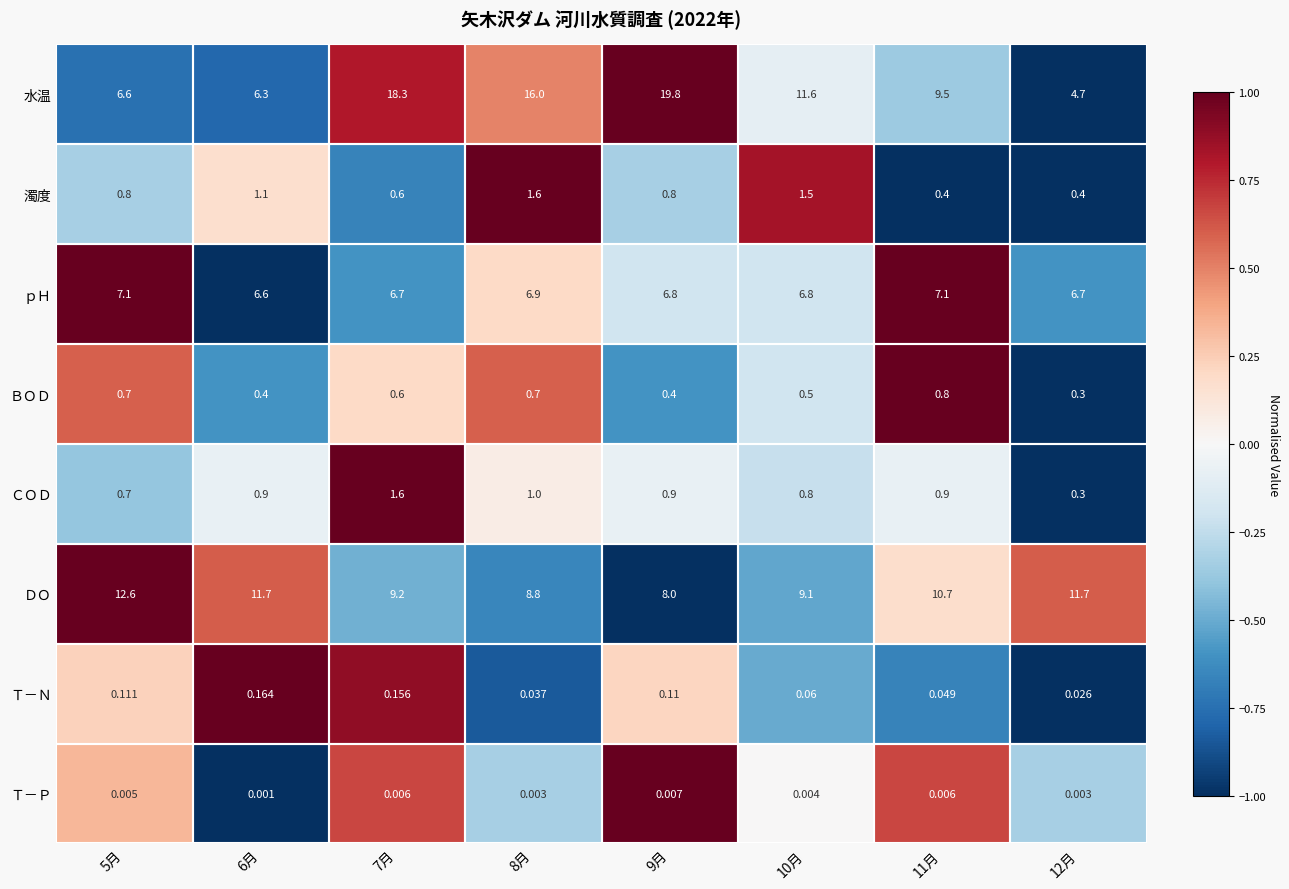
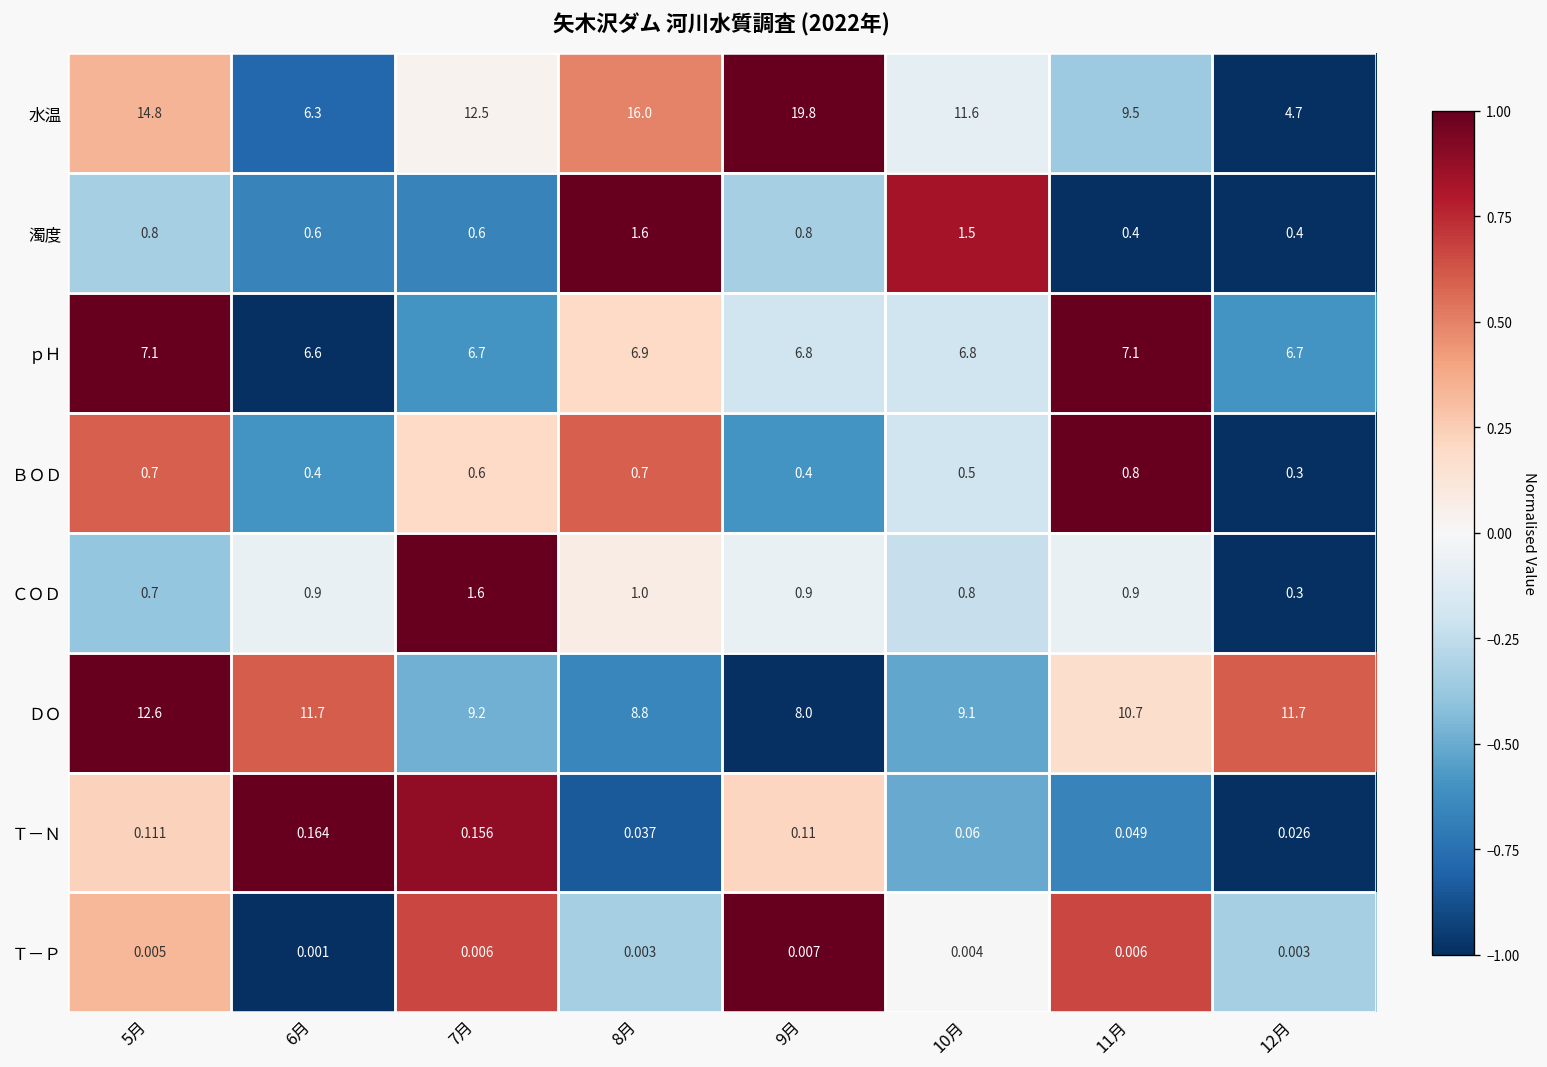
  {
    "水温": {
-     "5月": 6.6,
+     "5月": 14.8,
      "6月": 6.3,
-     "7月": 18.3,
+     "7月": 12.5,
      "8月": 16.0,
      "9月": 19.8,
      "10月": 11.6,
      "11月": 9.5,
      "12月": 4.7
    },
    "濁度": {
      "5月": 0.8,
-     "6月": 1.1,
+     "6月": 0.6,
      "7月": 0.6,
      "8月": 1.6,
      "9月": 0.8,
      "10月": 1.5,
      "11月": 0.4,
      "12月": 0.4
    },
    "ｐＨ": {
      "5月": 7.1,
      "6月": 6.6,
      "7月": 6.7,
      "8月": 6.9,
      "9月": 6.8,
      "10月": 6.8,
      "11月": 7.1,
      "12月": 6.7
    },
    "ＢＯＤ": {
      "5月": 0.7,
      "6月": 0.4,
      "7月": 0.6,
      "8月": 0.7,
      "9月": 0.4,
      "10月": 0.5,
      "11月": 0.8,
      "12月": 0.3
    },
    "ＣＯＤ": {
      "5月": 0.7,
      "6月": 0.9,
      "7月": 1.6,
      "8月": 1.0,
      "9月": 0.9,
      "10月": 0.8,
      "11月": 0.9,
      "12月": 0.3
    },
    "ＤＯ": {
      "5月": 12.6,
      "6月": 11.7,
      "7月": 9.2,
      "8月": 8.8,
      "9月": 8.0,
      "10月": 9.1,
      "11月": 10.7,
      "12月": 11.7
    },
    "Ｔ－Ｎ": {
      "5月": 0.111,
      "6月": 0.164,
      "7月": 0.156,
      "8月": 0.037,
      "9月": 0.11,
      "10月": 0.06,
      "11月": 0.049,
      "12月": 0.026
    },
    "Ｔ－Ｐ": {
      "5月": 0.005,
      "6月": 0.001,
      "7月": 0.006,
      "8月": 0.003,
      "9月": 0.007,
      "10月": 0.004,
      "11月": 0.006,
      "12月": 0.003
    }
  }
